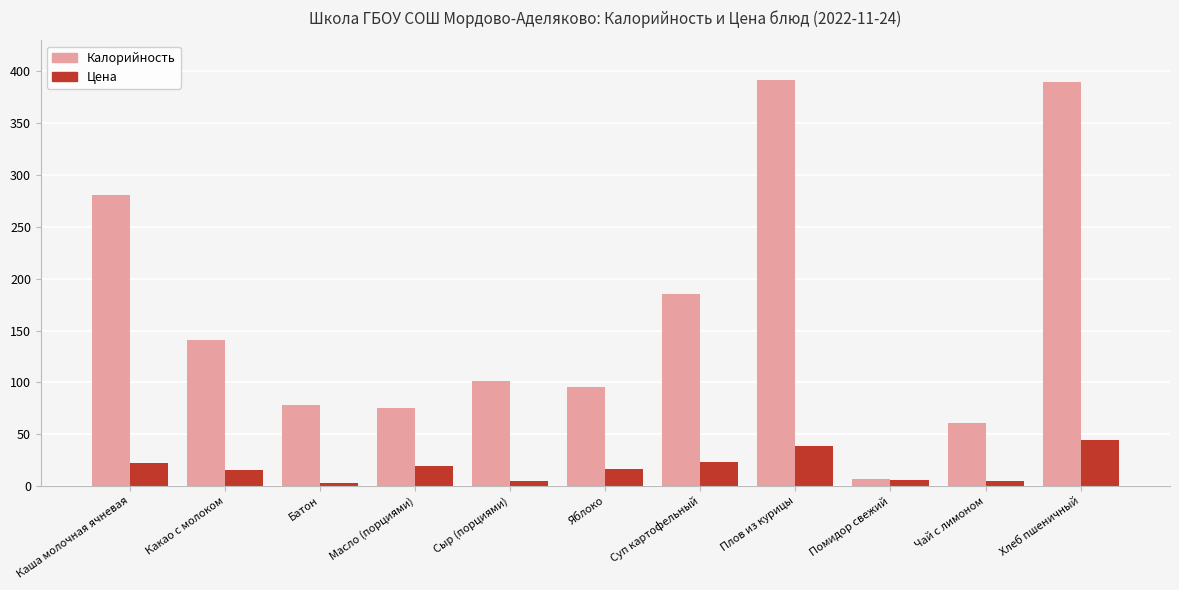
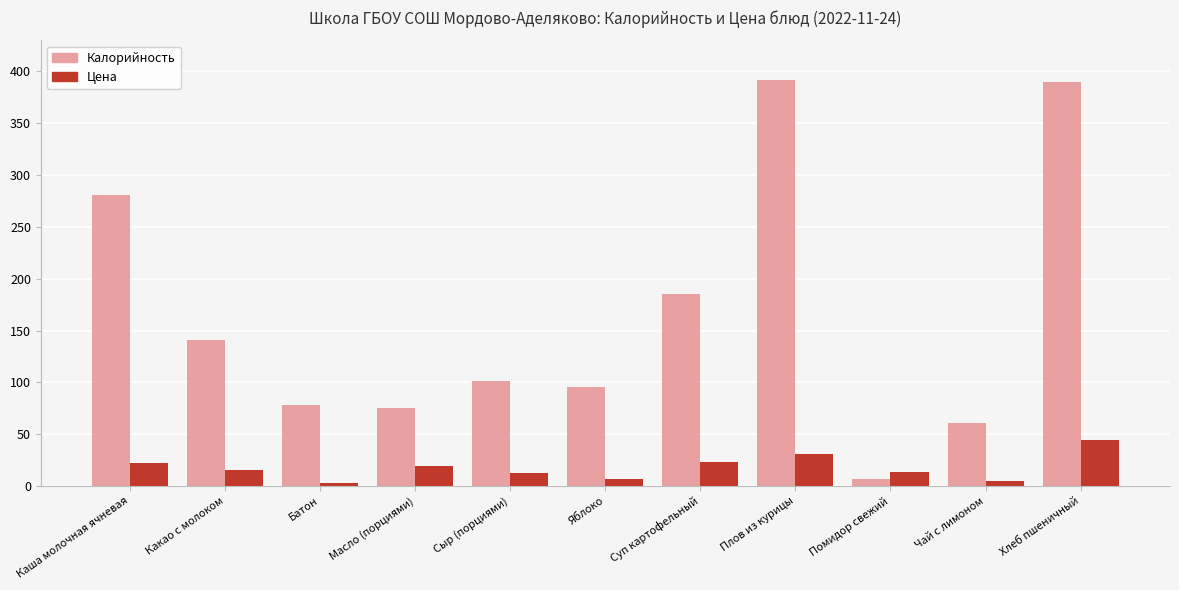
  {
    "Калорийность": {
      "Каша молочная ячневая": 280,
      "Какао с молоком": 141,
      "Батон": 79,
      "Масло (порциями)": 75,
      "Сыр (порциями)": 101,
      "Яблоко": 96,
      "Суп картофельный": 186,
      "Плов из курицы": 392,
      "Помидор свежий": 7,
      "Чай с лимоном": 61,
      "Хлеб пшеничный": 390
    },
    "Цена": {
      "Каша молочная ячневая": 22,
      "Какао с молоком": 15,
      "Батон": 3,
      "Масло (порциями)": 20,
-     "Сыр (порциями)": 5,
-     "Яблоко": 16,
+     "Сыр (порциями)": 13,
+     "Яблоко": 7,
      "Суп картофельный": 24,
-     "Плов из курицы": 39,
-     "Помидор свежий": 6,
+     "Плов из курицы": 31,
+     "Помидор свежий": 14,
      "Чай с лимоном": 5,
      "Хлеб пшеничный": 45
    }
  }
